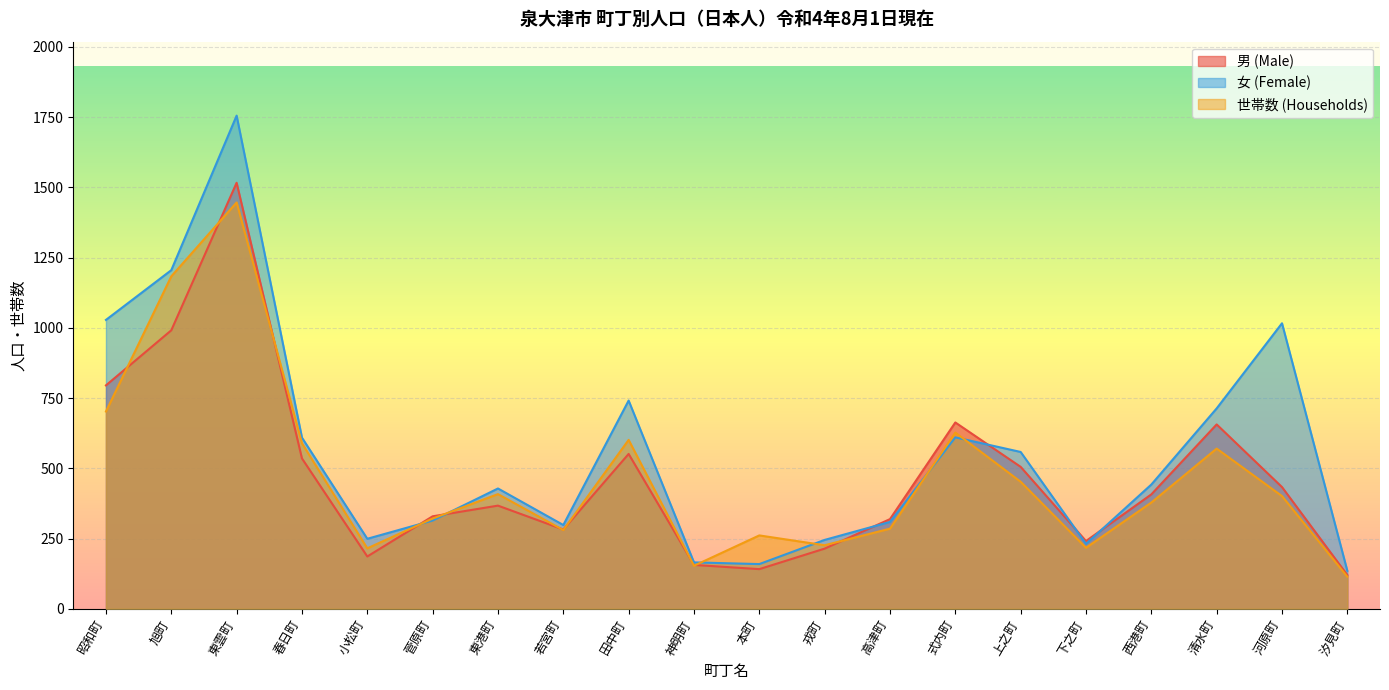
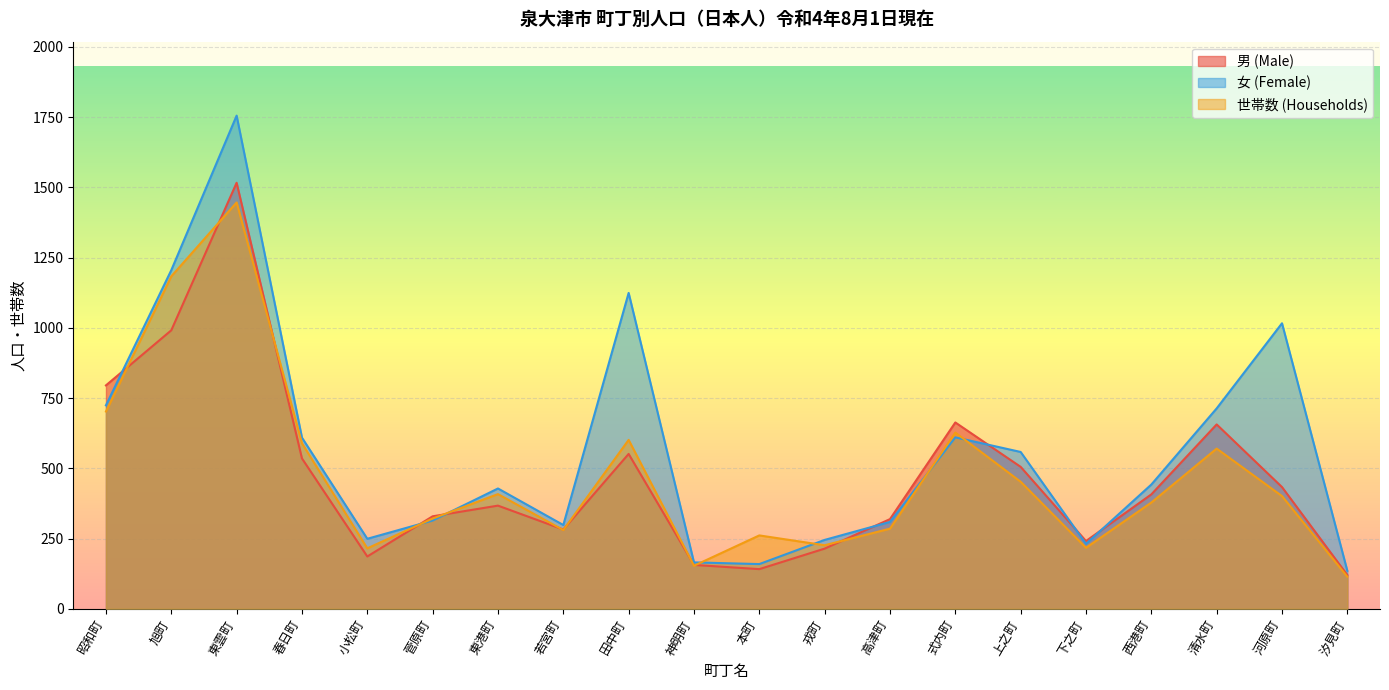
  {
    "男 (Male)": {
      "昭和町": 800,
      "旭町": 990,
      "東雲町": 1520,
      "春日町": 540,
      "小松町": 190,
      "東港町": 370,
      "田中町": 550,
      "本町": 140,
      "戎町": 210,
      "高津町": 320,
      "式内町": 660,
      "上之町": 510,
      "下之町": 240,
      "西港町": 410,
      "清水町": 660,
      "河原町": 430
    },
    "女 (Female)": {
-     "昭和町": 1030,
+     "昭和町": 720,
      "旭町": 1210,
      "東雲町": 1760,
      "春日町": 610,
      "小松町": 250,
      "東港町": 430,
      "若宮町": 300,
-     "田中町": 740,
+     "田中町": 1120,
      "本町": 160,
      "戎町": 250,
      "高津町": 310,
      "式内町": 610,
      "上之町": 560,
      "下之町": 230,
      "西港町": 440,
      "清水町": 710,
      "河原町": 1020,
      "汐見町": 140
    },
    "世帯数 (Households)": {
      "昭和町": 700,
      "旭町": 1180,
      "東雲町": 1450,
      "春日町": 590,
      "小松町": 220,
      "東港町": 410,
      "田中町": 600,
      "本町": 260,
      "戎町": 230,
      "高津町": 290,
      "式内町": 630,
      "上之町": 450,
      "下之町": 220,
      "西港町": 380,
      "清水町": 570,
      "河原町": 400
    }
  }
